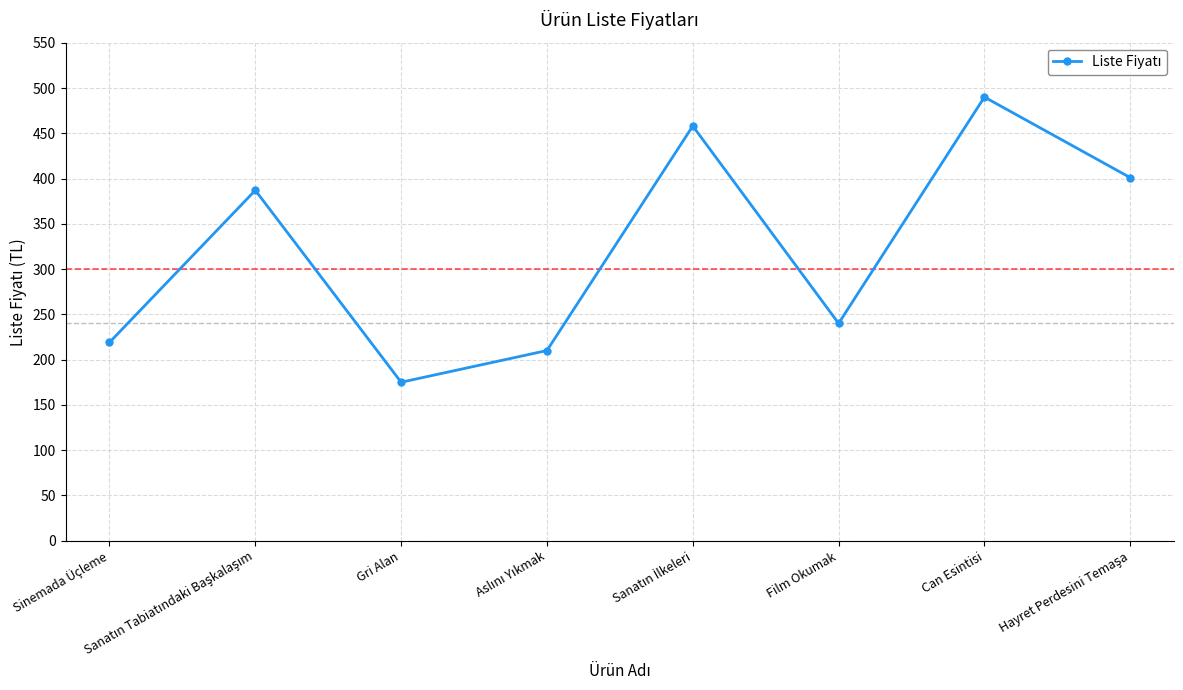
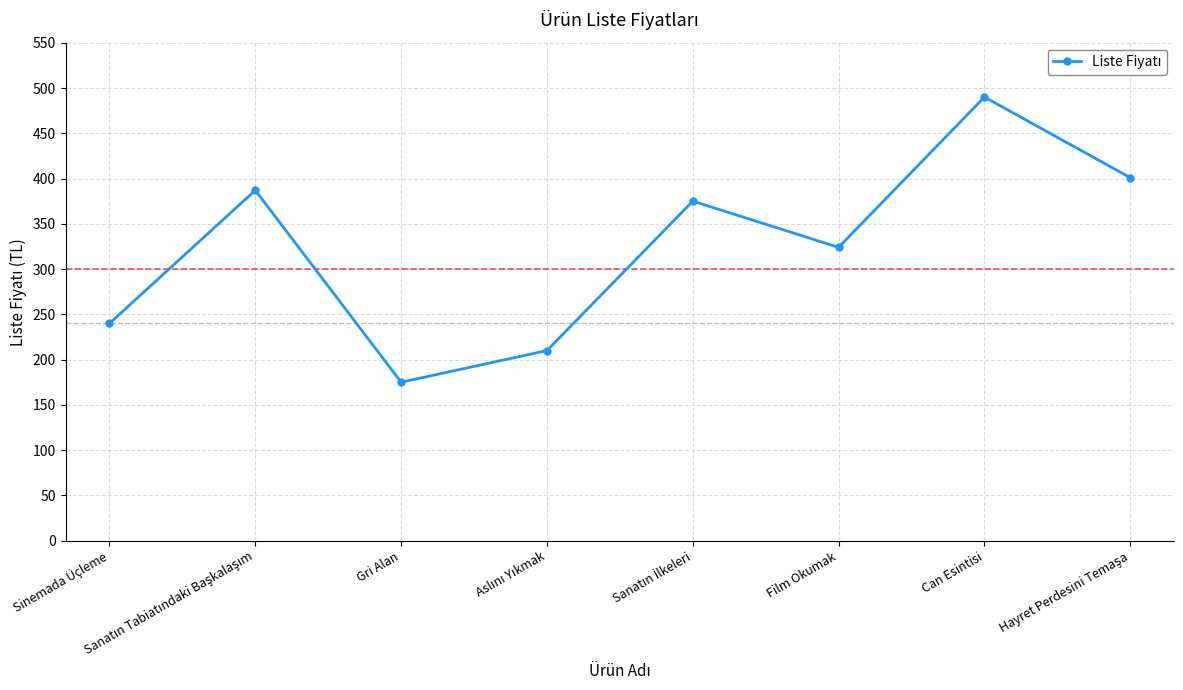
  {
-   "Sinemada Üçleme": 220,
+   "Sinemada Üçleme": 240,
    "Sanatın Tabiatındaki Başkalaşım": 390,
    "Gri Alan": 180,
    "Aslını Yıkmak": 210,
-   "Sanatın İlkeleri": 460,
-   "Film Okumak": 240,
+   "Sanatın İlkeleri": 380,
+   "Film Okumak": 320,
    "Can Esintisi": 490,
    "Hayret Perdesini Temaşa": 400
  }
